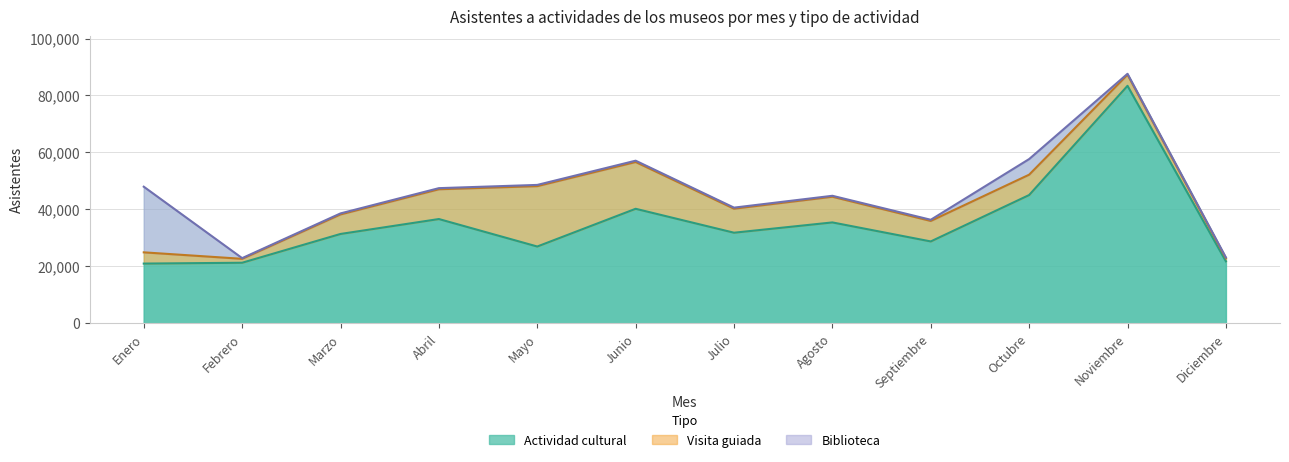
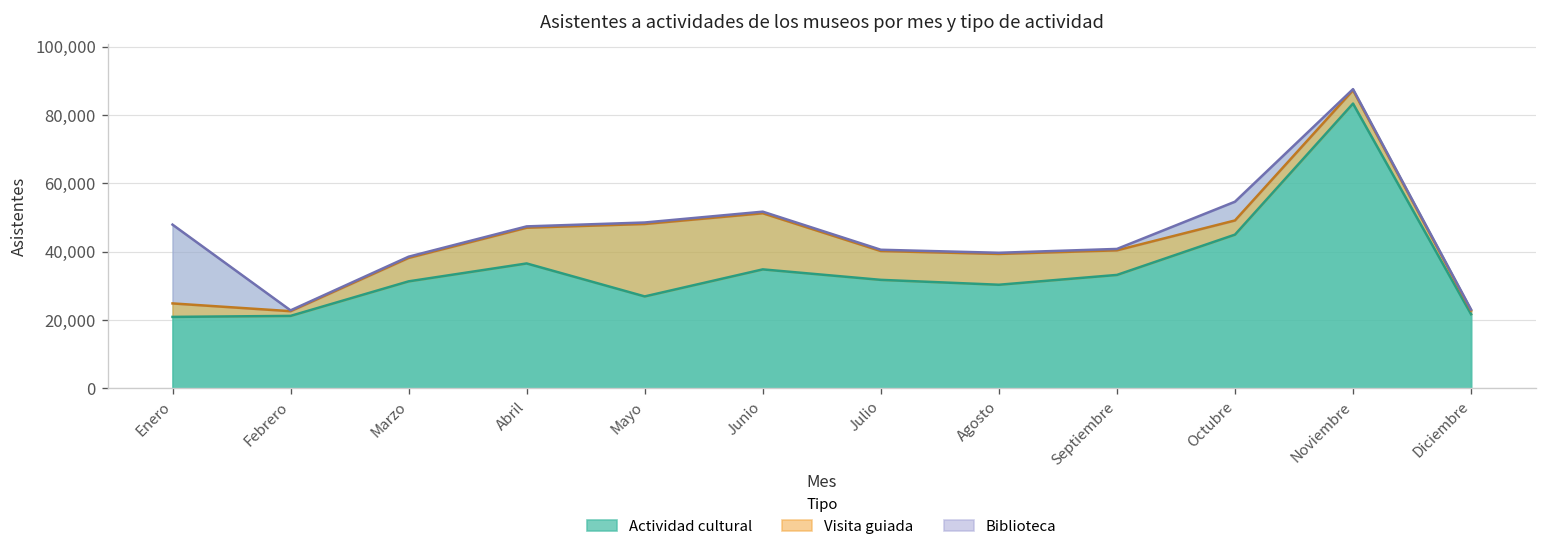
  {
    "Actividad cultural": {
      "Enero": "21,000",
      "Febrero": "21,000",
      "Marzo": "31,000",
      "Abril": "37,000",
      "Mayo": "27,000",
-     "Junio": "40,000",
+     "Junio": "35,000",
      "Julio": "32,000",
-     "Agosto": "35,000",
-     "Septiembre": "29,000",
+     "Agosto": "30,000",
+     "Septiembre": "33,000",
      "Octubre": "45,000",
      "Noviembre": "83,000",
      "Diciembre": "22,000"
    },
    "Visita guiada": {
-     "Octubre": "7,000"
+     "Octubre": "4,000"
    },
    "Biblioteca": {
      "Octubre": "5,000"
    }
  }
